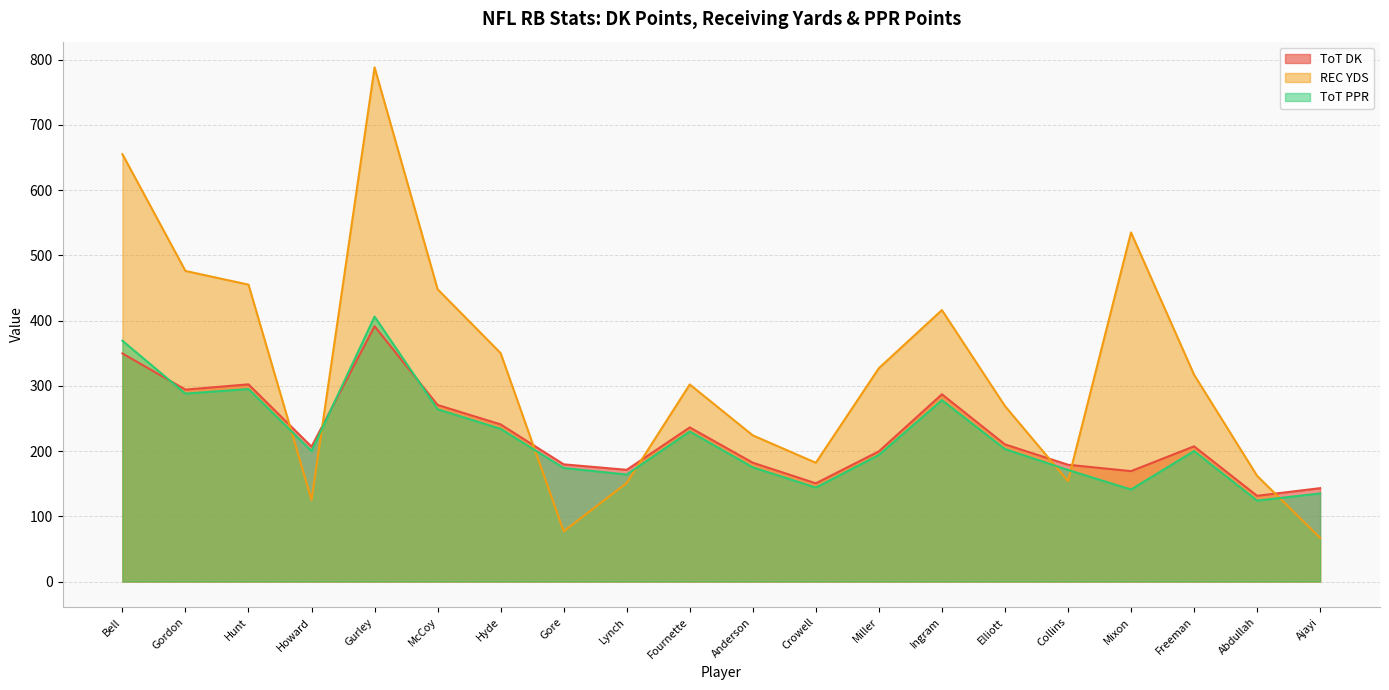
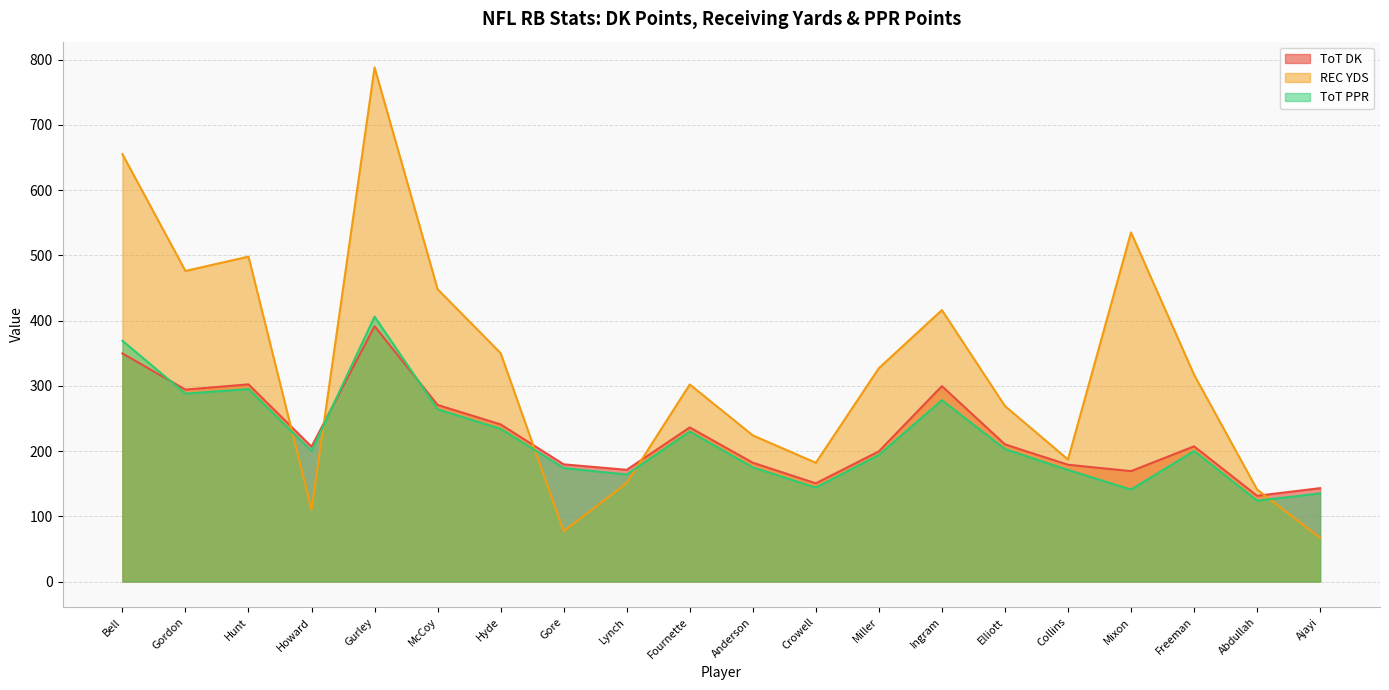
  {
    "ToT DK": {
      "Bell": 350,
      "Gordon": 290,
      "Hunt": 300,
      "Howard": 210,
      "Gurley": 390,
      "McCoy": 270,
      "Hyde": 240,
      "Gore": 180,
      "Lynch": 170,
      "Fournette": 240,
      "Anderson": 180,
      "Crowell": 150,
      "Miller": 200,
-     "Ingram": 290,
+     "Ingram": 300,
      "Elliott": 210,
      "Collins": 180,
      "Mixon": 170,
      "Freeman": 210,
      "Abdullah": 130,
      "Ajayi": 140
    },
    "REC YDS": {
      "Bell": 660,
      "Gordon": 480,
-     "Hunt": 460,
-     "Howard": 130,
+     "Hunt": 500,
+     "Howard": 110,
      "Gurley": 790,
      "McCoy": 450,
      "Hyde": 350,
      "Gore": 80,
      "Lynch": 150,
      "Fournette": 300,
      "Anderson": 220,
      "Crowell": 180,
      "Miller": 330,
      "Ingram": 420,
      "Elliott": 270,
-     "Collins": 150,
+     "Collins": 190,
      "Mixon": 540,
      "Freeman": 320,
-     "Abdullah": 160,
+     "Abdullah": 140,
      "Ajayi": 70
    },
    "ToT PPR": {
      "Bell": 370,
      "Gordon": 290,
      "Hunt": 300,
      "Howard": 200,
      "Gurley": 410,
      "McCoy": 260,
      "Hyde": 230,
      "Gore": 170,
      "Lynch": 160,
      "Fournette": 230,
      "Anderson": 180,
      "Crowell": 140,
      "Miller": 190,
      "Ingram": 280,
      "Elliott": 200,
      "Collins": 170,
      "Mixon": 140,
      "Freeman": 200,
      "Abdullah": 120,
      "Ajayi": 140
    }
  }
